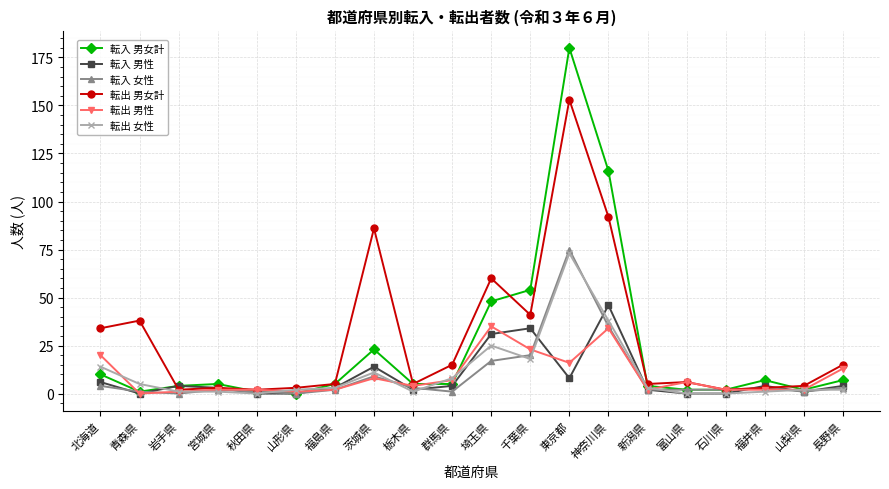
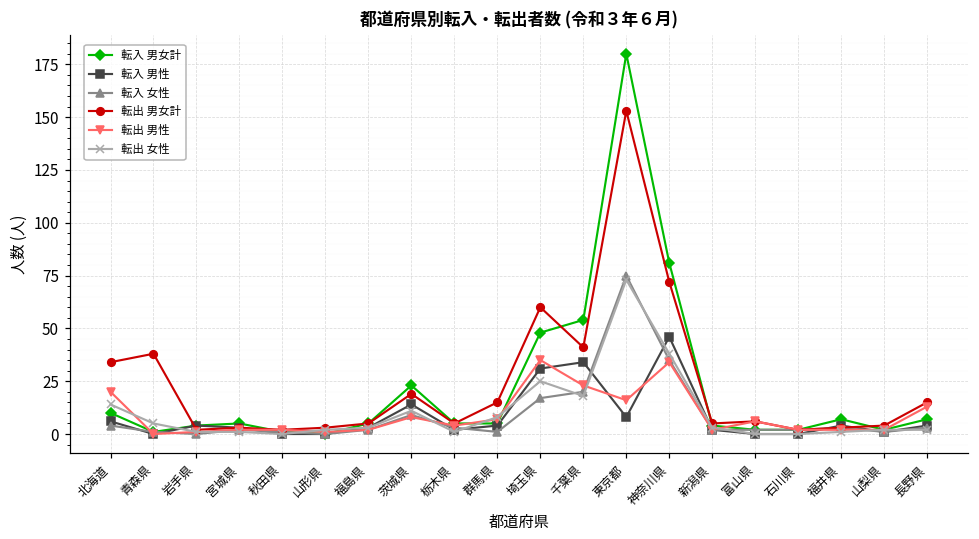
  {
    "転入 男女計": {
      "北海道": 10,
      "宮城県": 5,
      "茨城県": 23,
      "埼玉県": 48,
      "千葉県": 54,
      "東京都": 180,
-     "神奈川県": 116,
+     "神奈川県": 81,
      "福井県": 7,
      "長野県": 7
    },
    "転入 男性": {
      "北海道": 6,
      "茨城県": 14,
      "埼玉県": 31,
      "千葉県": 34,
      "東京都": 8,
      "神奈川県": 46
    },
    "転出 男女計": {
      "北海道": 34,
      "青森県": 38,
-     "茨城県": 86,
+     "茨城県": 19,
      "群馬県": 15,
      "埼玉県": 60,
      "千葉県": 41,
      "東京都": 153,
-     "神奈川県": 92,
+     "神奈川県": 72,
      "山梨県": 4,
      "長野県": 15
    },
    "転出 男性": {
      "北海道": 20,
      "埼玉県": 35,
      "千葉県": 23,
      "東京都": 16,
      "長野県": 13
    }
  }
